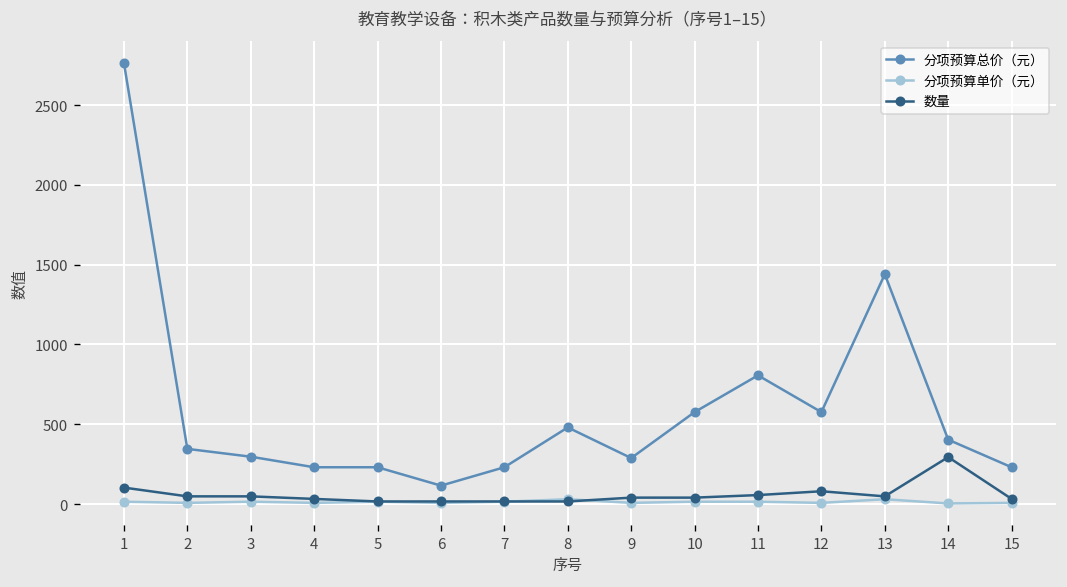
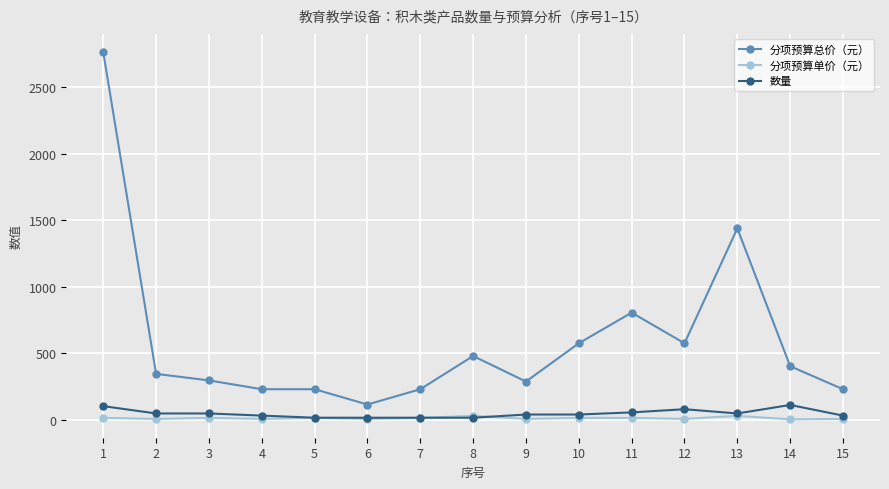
  {
    "分项预算总价（元）": {
      "1": 2760,
      "2": 350,
      "3": 300,
      "4": 230,
      "5": 230,
      "6": 120,
      "7": 230,
      "8": 480,
      "9": 290,
      "10": 580,
      "11": 810,
      "12": 580,
      "13": 1440,
      "14": 400,
      "15": 230
    },
    "分项预算单价（元）": {
      "1": 10,
      "2": 10,
      "3": 10,
      "4": 10,
      "9": 10,
      "10": 10,
      "11": 10,
      "12": 10,
      "14": 0,
      "15": 10
    },
    "数量": {
      "1": 100,
      "2": 50,
      "3": 50,
      "4": 30,
      "9": 40,
      "10": 40,
      "11": 60,
      "12": 80,
-     "14": 290,
+     "14": 110,
      "15": 30
    }
  }
